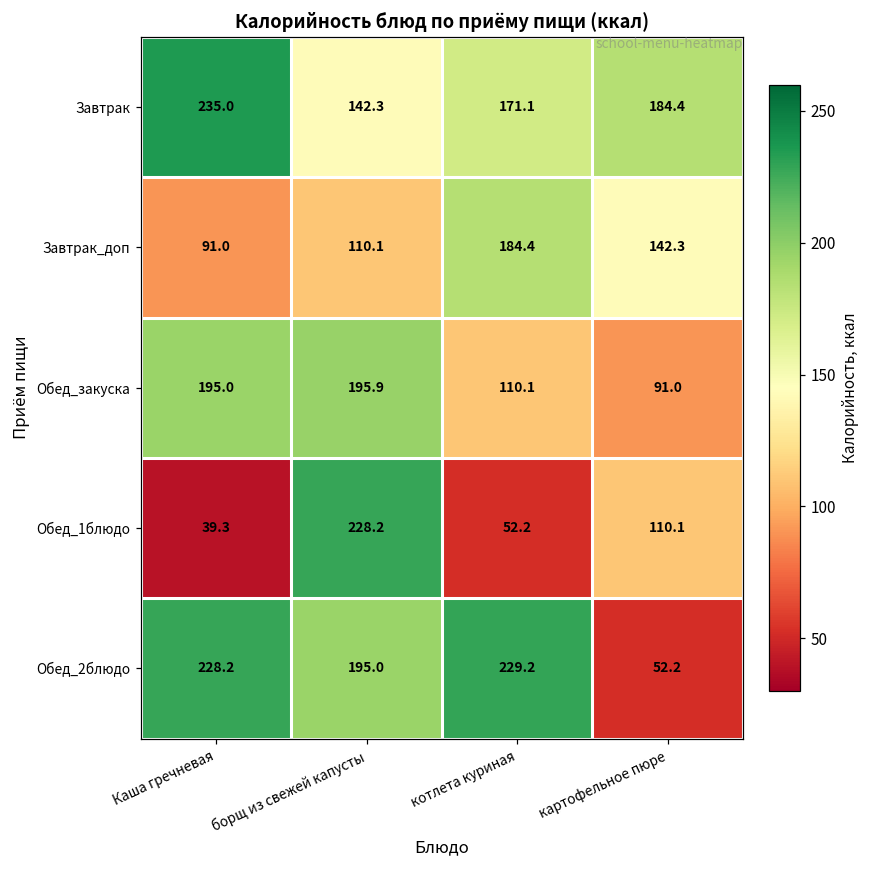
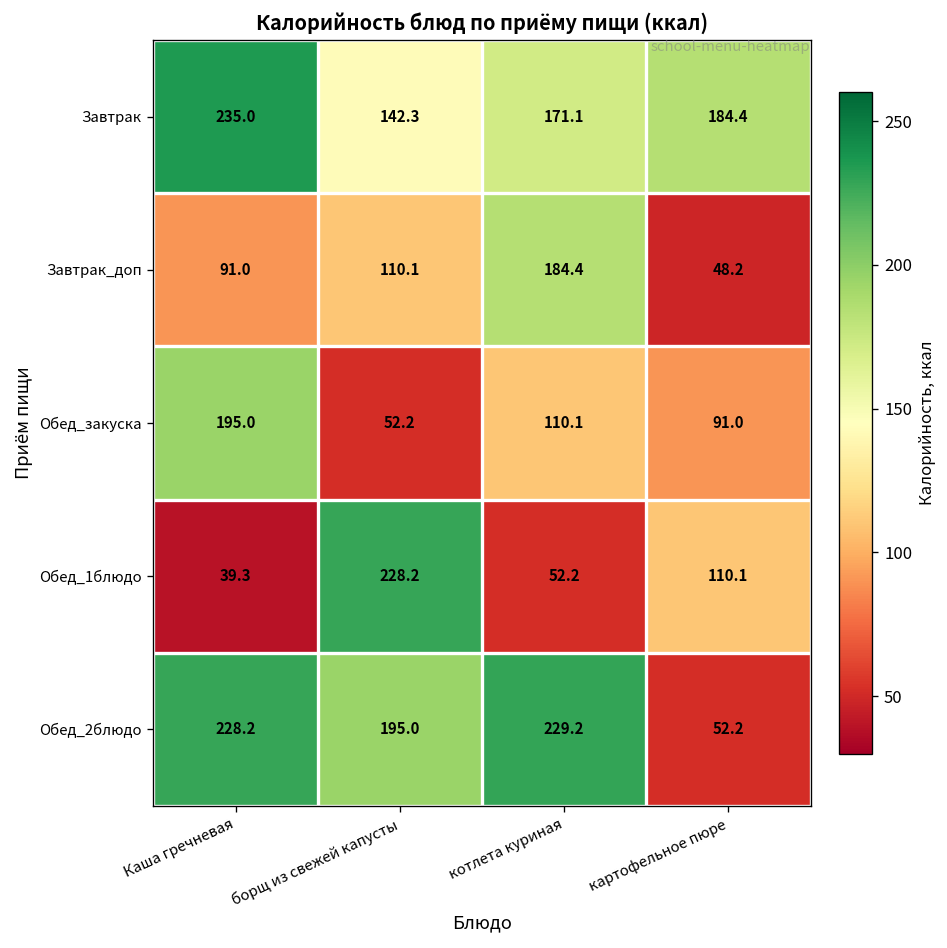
  {
    "Завтрак": {
      "Каша гречневая": 235.0,
      "борщ из свежей капусты": 142.3,
      "котлета куриная": 171.1
    },
    "Завтрак_доп": {
      "Каша гречневая": 91.0,
      "борщ из свежей капусты": 110.1,
      "котлета куриная": 184.4,
-     "картофельное пюре": 142.3
+     "картофельное пюре": 48.2
    },
    "Обед_закуска": {
      "Каша гречневая": 195.0,
-     "борщ из свежей капусты": 195.9,
+     "борщ из свежей капусты": 52.2,
      "котлета куриная": 110.1,
      "картофельное пюре": 91.0
    },
    "Обед_1блюдо": {
      "Каша гречневая": 39.3,
      "борщ из свежей капусты": 228.2,
      "котлета куриная": 52.2,
      "картофельное пюре": 110.1
    },
    "Обед_2блюдо": {
      "Каша гречневая": 228.2,
      "борщ из свежей капусты": 195.0,
      "котлета куриная": 229.2,
      "картофельное пюре": 52.2
    }
  }
